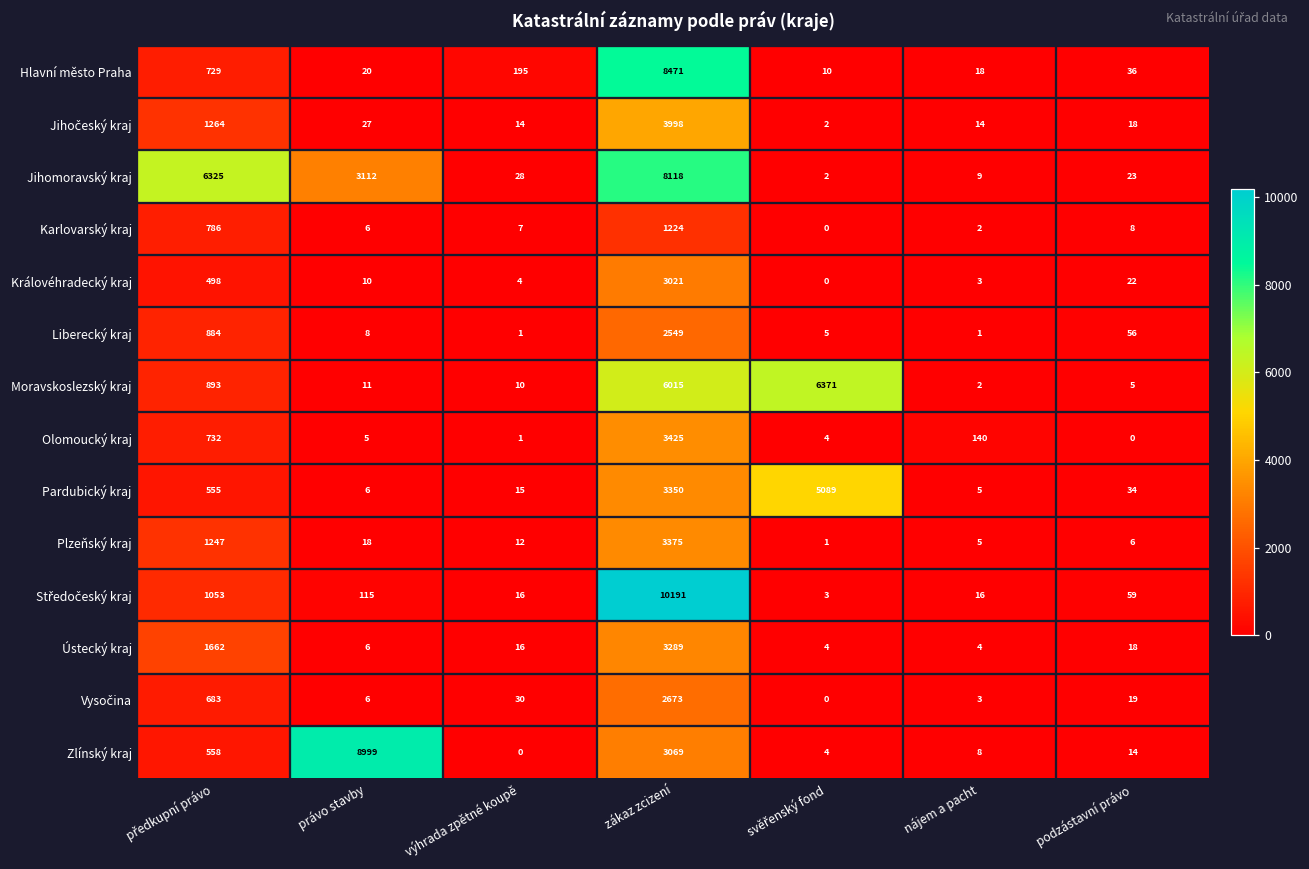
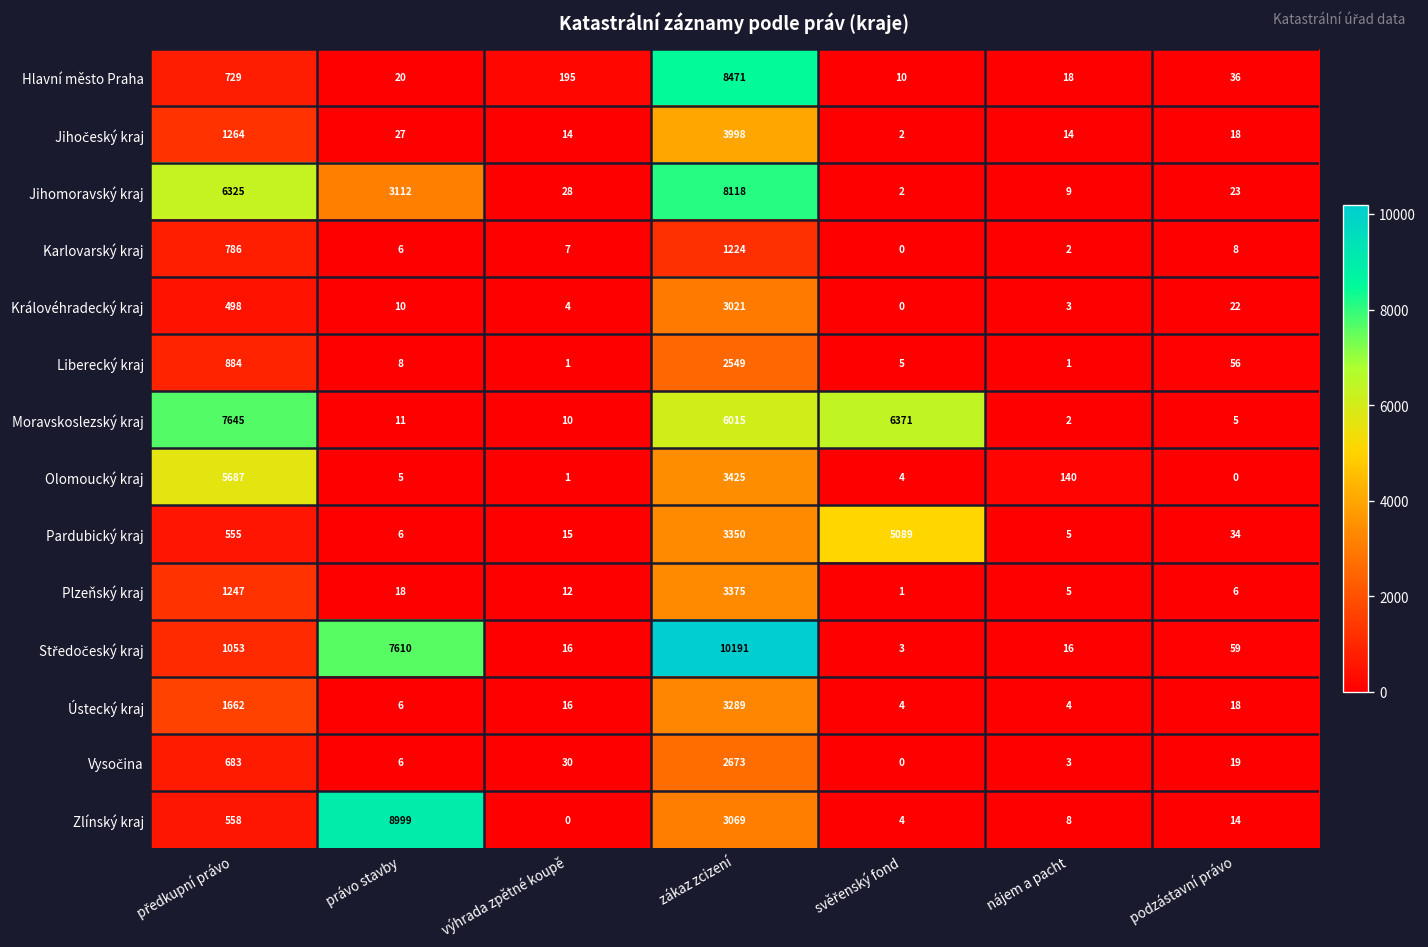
  {
    "Hlavní město Praha": {
      "předkupní právo": 729,
      "právo stavby": 20,
      "výhrada zpětné koupě": 195,
      "zákaz zcizení": 8471,
      "svěřenský fond": 10,
      "nájem a pacht": 18,
      "podzástavní právo": 36
    },
    "Jihočeský kraj": {
      "předkupní právo": 1264,
      "právo stavby": 27,
      "výhrada zpětné koupě": 14,
      "zákaz zcizení": 3998,
      "svěřenský fond": 2,
      "nájem a pacht": 14,
      "podzástavní právo": 18
    },
    "Jihomoravský kraj": {
      "předkupní právo": 6325,
      "právo stavby": 3112,
      "výhrada zpětné koupě": 28,
      "zákaz zcizení": 8118,
      "svěřenský fond": 2,
      "nájem a pacht": 9,
      "podzástavní právo": 23
    },
    "Karlovarský kraj": {
      "předkupní právo": 786,
      "právo stavby": 6,
      "výhrada zpětné koupě": 7,
      "zákaz zcizení": 1224,
      "svěřenský fond": 0,
      "nájem a pacht": 2,
      "podzástavní právo": 8
    },
    "Královéhradecký kraj": {
      "předkupní právo": 498,
      "právo stavby": 10,
      "výhrada zpětné koupě": 4,
      "zákaz zcizení": 3021,
      "svěřenský fond": 0,
      "nájem a pacht": 3,
      "podzástavní právo": 22
    },
    "Liberecký kraj": {
      "předkupní právo": 884,
      "právo stavby": 8,
      "výhrada zpětné koupě": 1,
      "zákaz zcizení": 2549,
      "svěřenský fond": 5,
      "nájem a pacht": 1,
      "podzástavní právo": 56
    },
    "Moravskoslezský kraj": {
-     "předkupní právo": 893,
+     "předkupní právo": 7645,
      "právo stavby": 11,
      "výhrada zpětné koupě": 10,
      "zákaz zcizení": 6015,
      "svěřenský fond": 6371,
      "nájem a pacht": 2,
      "podzástavní právo": 5
    },
    "Olomoucký kraj": {
-     "předkupní právo": 732,
+     "předkupní právo": 5687,
      "právo stavby": 5,
      "výhrada zpětné koupě": 1,
      "zákaz zcizení": 3425,
      "svěřenský fond": 4,
      "nájem a pacht": 140,
      "podzástavní právo": 0
    },
    "Pardubický kraj": {
      "předkupní právo": 555,
      "právo stavby": 6,
      "výhrada zpětné koupě": 15,
      "zákaz zcizení": 3350,
      "svěřenský fond": 5089,
      "nájem a pacht": 5,
      "podzástavní právo": 34
    },
    "Plzeňský kraj": {
      "předkupní právo": 1247,
      "právo stavby": 18,
      "výhrada zpětné koupě": 12,
      "zákaz zcizení": 3375,
      "svěřenský fond": 1,
      "nájem a pacht": 5,
      "podzástavní právo": 6
    },
    "Středočeský kraj": {
      "předkupní právo": 1053,
-     "právo stavby": 115,
+     "právo stavby": 7610,
      "výhrada zpětné koupě": 16,
      "zákaz zcizení": 10191,
      "svěřenský fond": 3,
      "nájem a pacht": 16,
      "podzástavní právo": 59
    },
    "Ústecký kraj": {
      "předkupní právo": 1662,
      "právo stavby": 6,
      "výhrada zpětné koupě": 16,
      "zákaz zcizení": 3289,
      "svěřenský fond": 4,
      "nájem a pacht": 4,
      "podzástavní právo": 18
    },
    "Vysočina": {
      "předkupní právo": 683,
      "právo stavby": 6,
      "výhrada zpětné koupě": 30,
      "zákaz zcizení": 2673,
      "svěřenský fond": 0,
      "nájem a pacht": 3,
      "podzástavní právo": 19
    },
    "Zlínský kraj": {
      "předkupní právo": 558,
      "právo stavby": 8999,
      "výhrada zpětné koupě": 0,
      "zákaz zcizení": 3069,
      "svěřenský fond": 4,
      "nájem a pacht": 8,
      "podzástavní právo": 14
    }
  }
